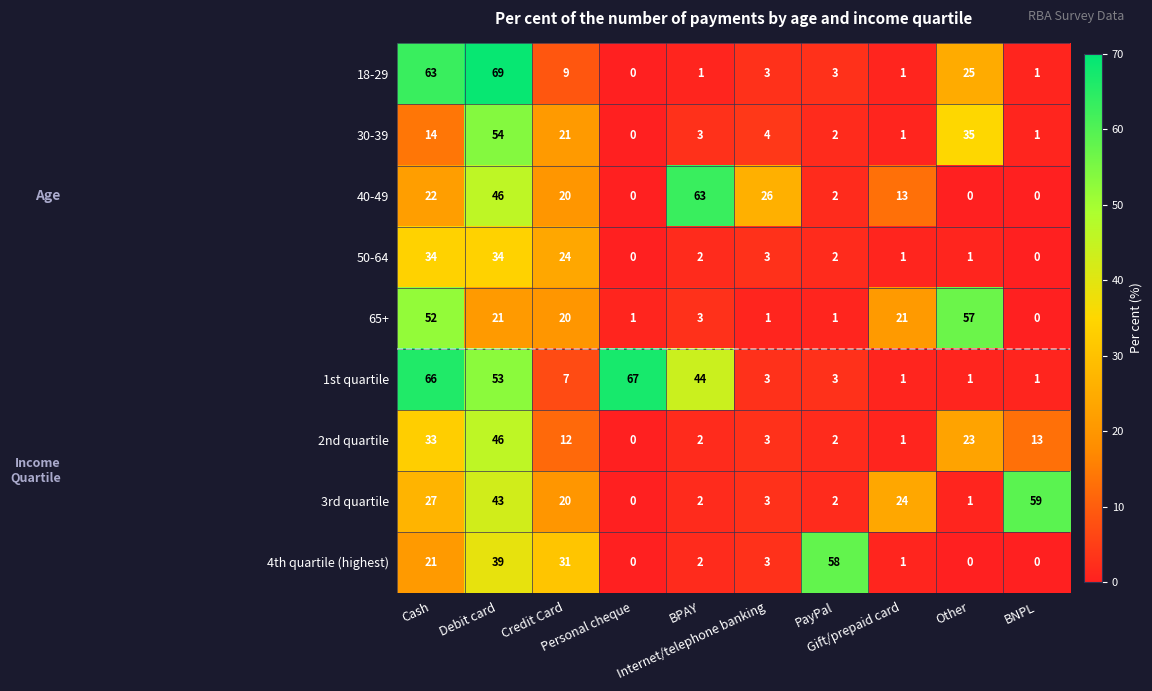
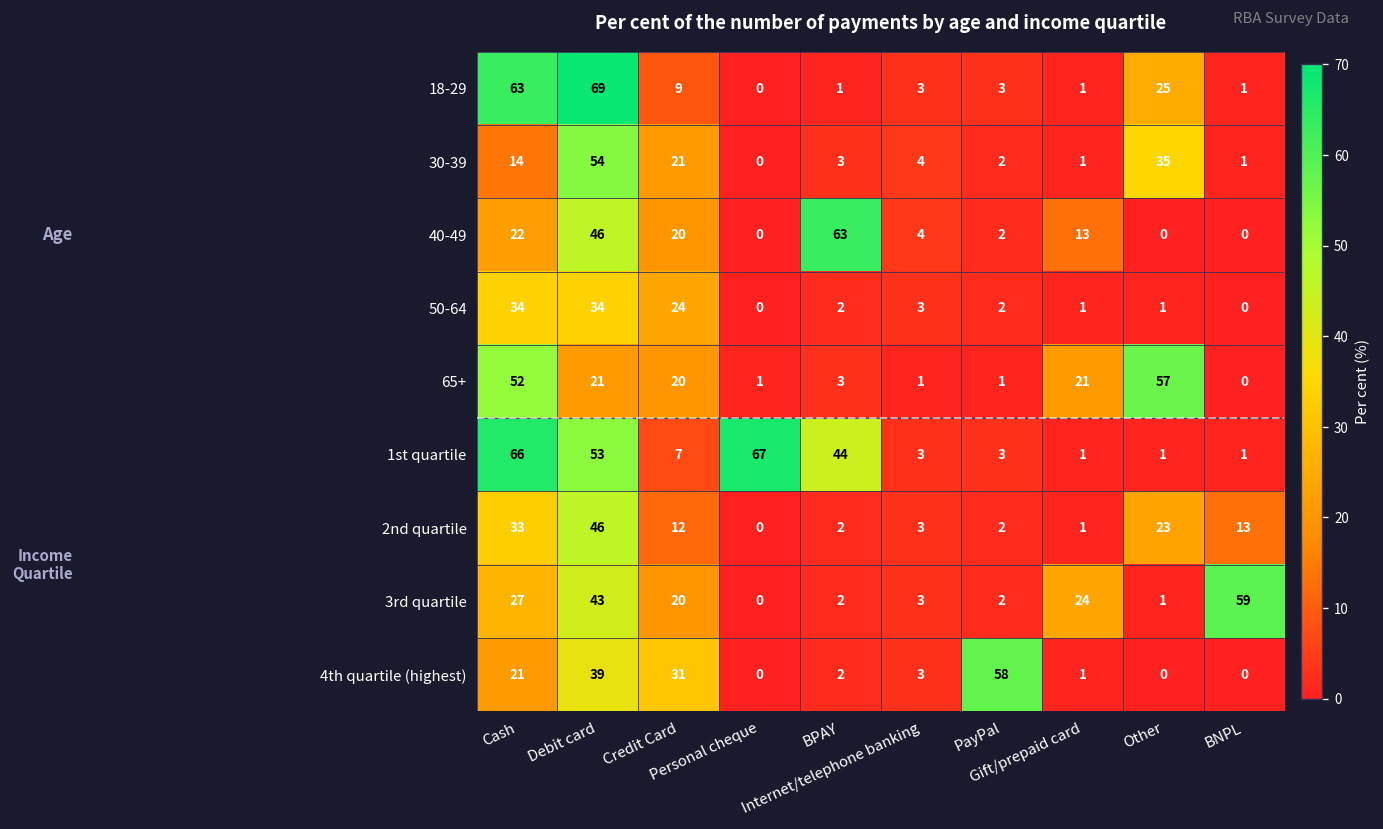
  {
    "18-29": {
      "Cash": 63,
      "Debit card": 69,
      "Credit Card": 9,
      "Personal cheque": 0,
      "BPAY": 1,
      "Internet/telephone banking": 3,
      "PayPal": 3,
      "Gift/prepaid card": 1,
      "Other": 25,
      "BNPL": 1
    },
    "30-39": {
      "Cash": 14,
      "Debit card": 54,
      "Credit Card": 21,
      "Personal cheque": 0,
      "BPAY": 3,
      "Internet/telephone banking": 4,
      "PayPal": 2,
      "Gift/prepaid card": 1,
      "Other": 35,
      "BNPL": 1
    },
    "40-49": {
      "Cash": 22,
      "Debit card": 46,
      "Credit Card": 20,
      "Personal cheque": 0,
      "BPAY": 63,
-     "Internet/telephone banking": 26,
+     "Internet/telephone banking": 4,
      "PayPal": 2,
      "Gift/prepaid card": 13,
      "Other": 0,
      "BNPL": 0
    },
    "50-64": {
      "Cash": 34,
      "Debit card": 34,
      "Credit Card": 24,
      "Personal cheque": 0,
      "BPAY": 2,
      "Internet/telephone banking": 3,
      "PayPal": 2,
      "Gift/prepaid card": 1,
      "Other": 1,
      "BNPL": 0
    },
    "65+": {
      "Cash": 52,
      "Debit card": 21,
      "Credit Card": 20,
      "Personal cheque": 1,
      "BPAY": 3,
      "Internet/telephone banking": 1,
      "PayPal": 1,
      "Gift/prepaid card": 21,
      "Other": 57,
      "BNPL": 0
    },
    "1st quartile": {
      "Cash": 66,
      "Debit card": 53,
      "Credit Card": 7,
      "Personal cheque": 67,
      "BPAY": 44,
      "Internet/telephone banking": 3,
      "PayPal": 3,
      "Gift/prepaid card": 1,
      "Other": 1,
      "BNPL": 1
    },
    "2nd quartile": {
      "Cash": 33,
      "Debit card": 46,
      "Credit Card": 12,
      "Personal cheque": 0,
      "BPAY": 2,
      "Internet/telephone banking": 3,
      "PayPal": 2,
      "Gift/prepaid card": 1,
      "Other": 23,
      "BNPL": 13
    },
    "3rd quartile": {
      "Cash": 27,
      "Debit card": 43,
      "Credit Card": 20,
      "Personal cheque": 0,
      "BPAY": 2,
      "Internet/telephone banking": 3,
      "PayPal": 2,
      "Gift/prepaid card": 24,
      "Other": 1,
      "BNPL": 59
    },
    "4th quartile (highest)": {
      "Cash": 21,
      "Debit card": 39,
      "Credit Card": 31,
      "Personal cheque": 0,
      "BPAY": 2,
      "Internet/telephone banking": 3,
      "PayPal": 58,
      "Gift/prepaid card": 1,
      "Other": 0,
      "BNPL": 0
    }
  }
